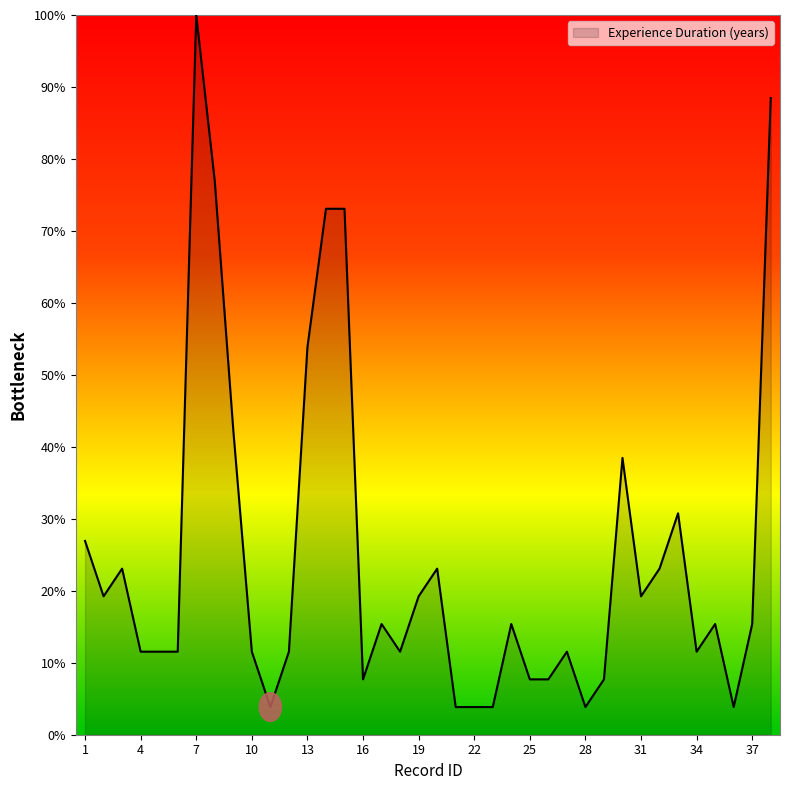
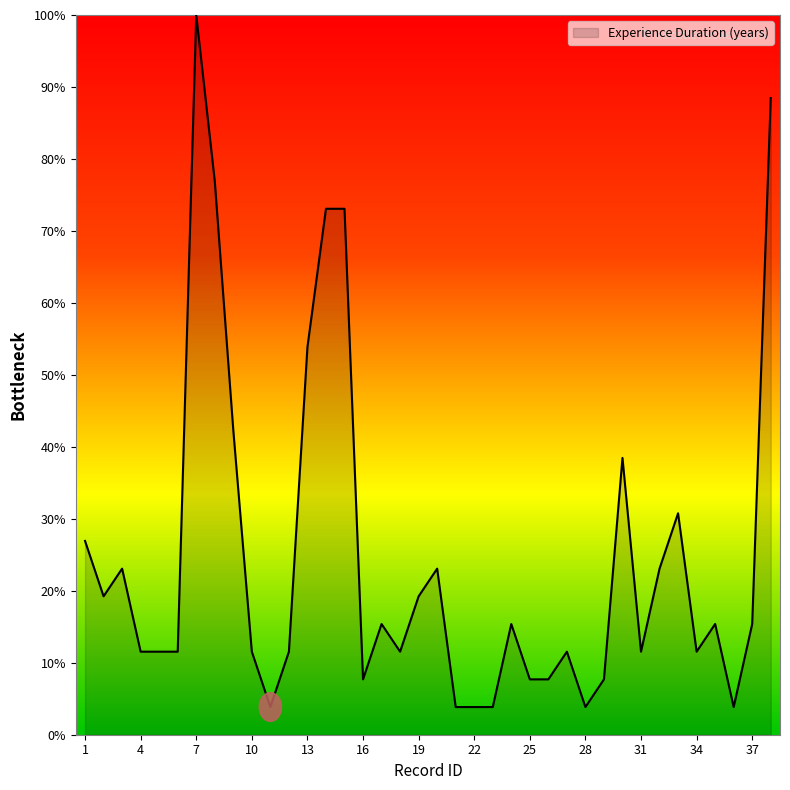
  {
    "1": "27%",
    "4": "12%",
    "7": "100%",
    "10": "12%",
    "13": "54%",
    "16": "8%",
    "19": "19%",
    "22": "4%",
    "25": "8%",
    "28": "4%",
-   "31": "19%",
+   "31": "12%",
    "34": "12%",
    "37": "15%"
  }
